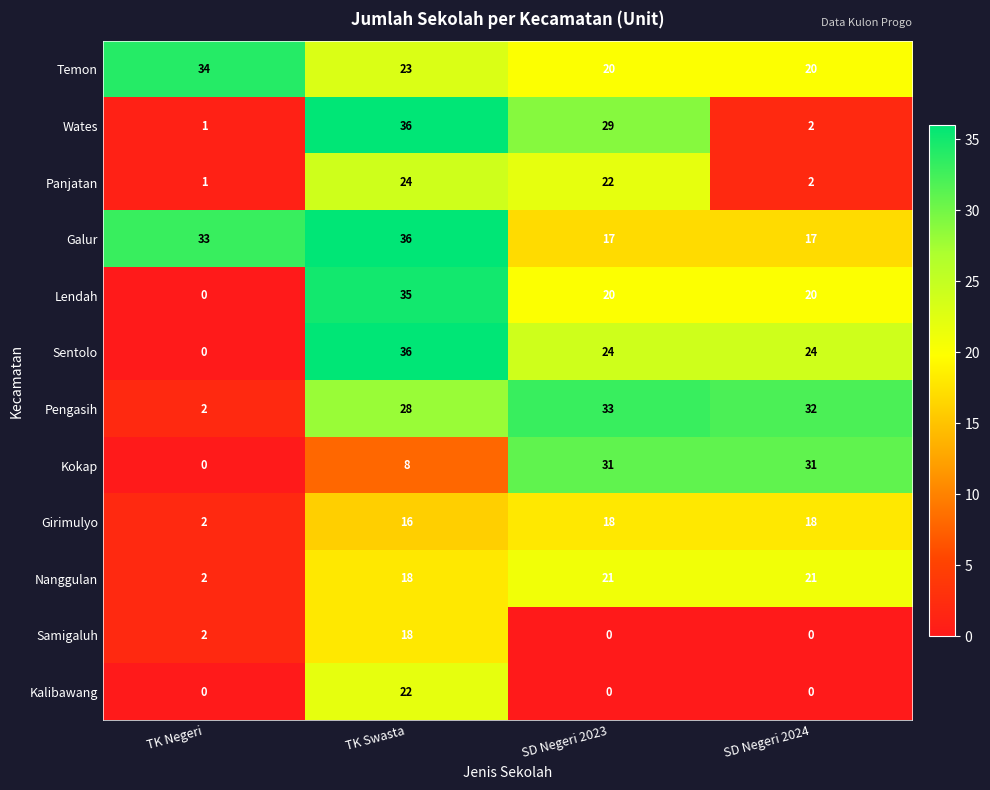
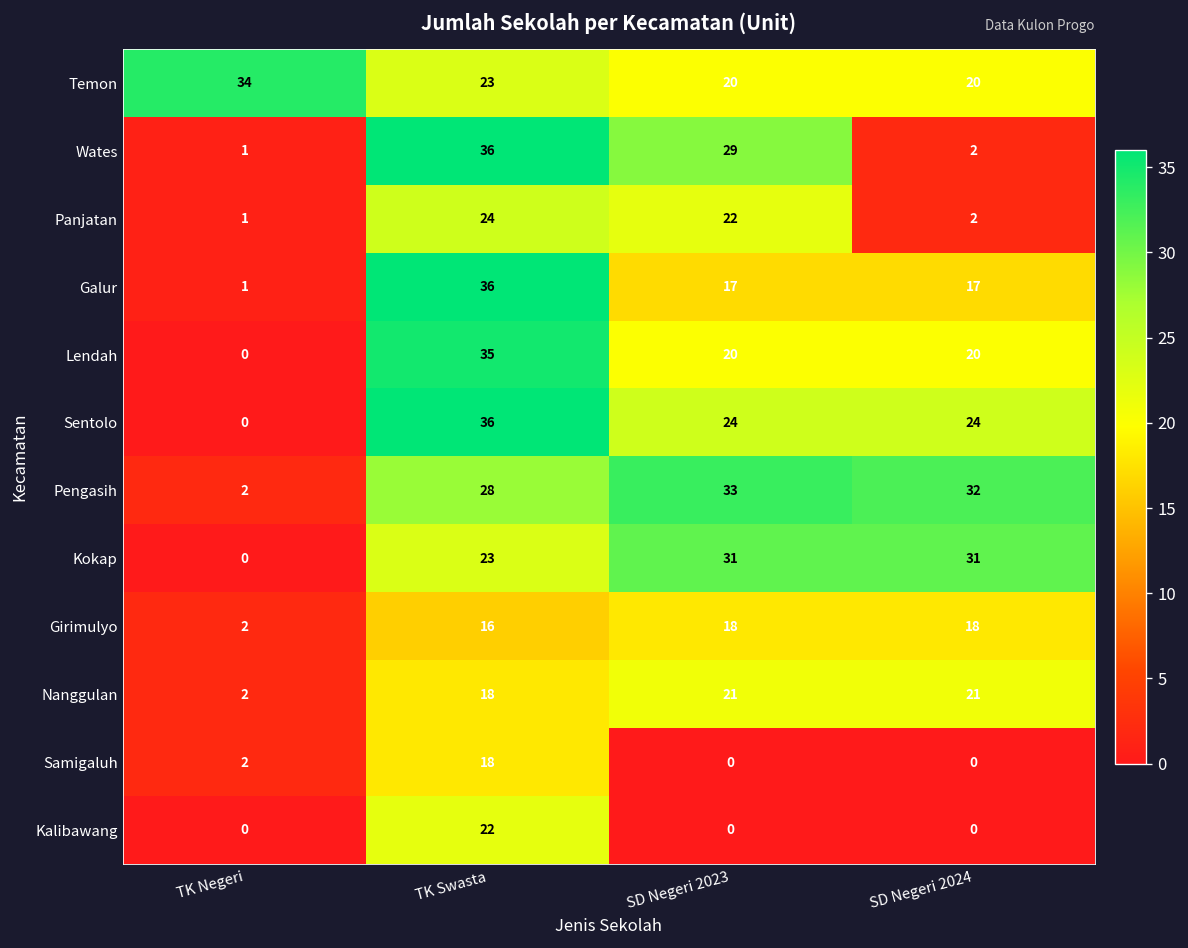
  {
    "Temon": {
      "TK Negeri": 34,
      "TK Swasta": 23,
      "SD Negeri 2023": 20,
      "SD Negeri 2024": 20
    },
    "Wates": {
      "TK Negeri": 1,
      "TK Swasta": 36,
      "SD Negeri 2023": 29,
      "SD Negeri 2024": 2
    },
    "Panjatan": {
      "TK Negeri": 1,
      "TK Swasta": 24,
      "SD Negeri 2023": 22,
      "SD Negeri 2024": 2
    },
    "Galur": {
-     "TK Negeri": 33,
+     "TK Negeri": 1,
      "TK Swasta": 36,
      "SD Negeri 2023": 17,
      "SD Negeri 2024": 17
    },
    "Lendah": {
      "TK Negeri": 0,
      "TK Swasta": 35,
      "SD Negeri 2023": 20,
      "SD Negeri 2024": 20
    },
    "Sentolo": {
      "TK Negeri": 0,
      "TK Swasta": 36,
      "SD Negeri 2023": 24,
      "SD Negeri 2024": 24
    },
    "Pengasih": {
      "TK Negeri": 2,
      "TK Swasta": 28,
      "SD Negeri 2023": 33,
      "SD Negeri 2024": 32
    },
    "Kokap": {
      "TK Negeri": 0,
-     "TK Swasta": 8,
+     "TK Swasta": 23,
      "SD Negeri 2023": 31,
      "SD Negeri 2024": 31
    },
    "Girimulyo": {
      "TK Negeri": 2,
      "TK Swasta": 16,
      "SD Negeri 2023": 18,
      "SD Negeri 2024": 18
    },
    "Nanggulan": {
      "TK Negeri": 2,
      "TK Swasta": 18,
      "SD Negeri 2023": 21,
      "SD Negeri 2024": 21
    },
    "Samigaluh": {
      "TK Negeri": 2,
      "TK Swasta": 18,
      "SD Negeri 2023": 0,
      "SD Negeri 2024": 0
    },
    "Kalibawang": {
      "TK Negeri": 0,
      "TK Swasta": 22,
      "SD Negeri 2023": 0,
      "SD Negeri 2024": 0
    }
  }
